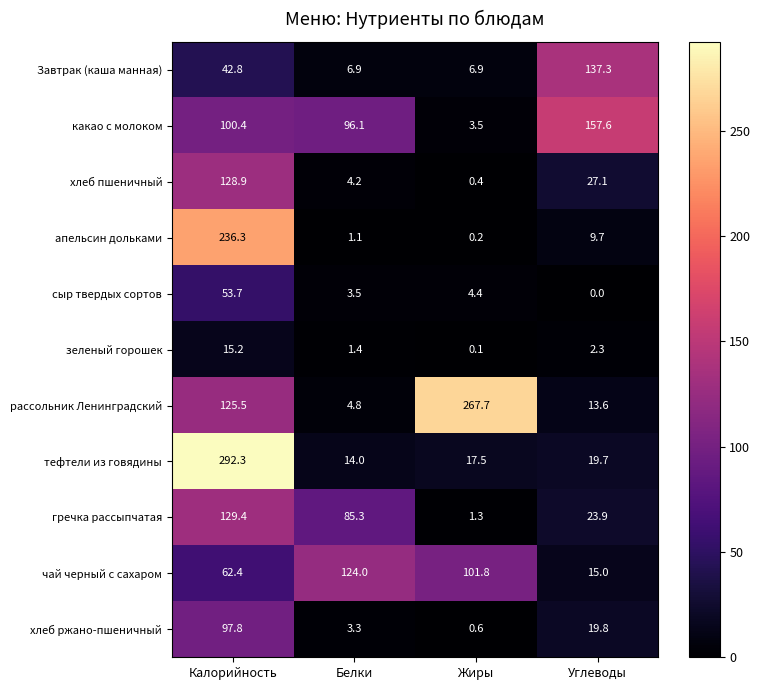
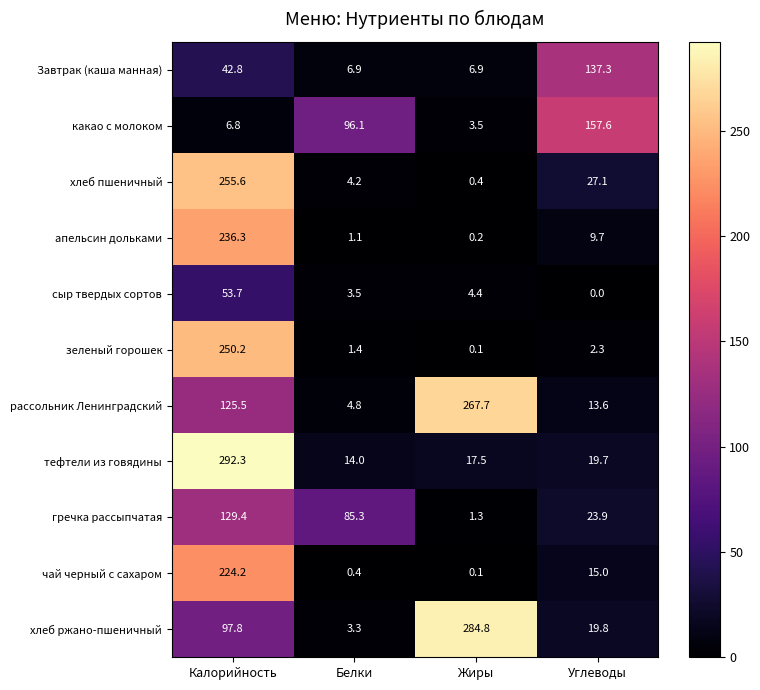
  {
    "Завтрак (каша манная)": {
      "Калорийность": 42.8,
      "Белки": 6.9,
      "Жиры": 6.9,
      "Углеводы": 137.3
    },
    "какао с молоком": {
-     "Калорийность": 100.4,
+     "Калорийность": 6.8,
      "Белки": 96.1,
      "Жиры": 3.5,
      "Углеводы": 157.6
    },
    "хлеб пшеничный": {
-     "Калорийность": 128.9,
+     "Калорийность": 255.6,
      "Белки": 4.2,
      "Жиры": 0.4,
      "Углеводы": 27.1
    },
    "апельсин дольками": {
      "Калорийность": 236.3,
      "Белки": 1.1,
      "Жиры": 0.2,
      "Углеводы": 9.7
    },
    "сыр твердых сортов": {
      "Калорийность": 53.7,
      "Белки": 3.5,
      "Жиры": 4.4,
      "Углеводы": 0.0
    },
    "зеленый горошек": {
-     "Калорийность": 15.2,
+     "Калорийность": 250.2,
      "Белки": 1.4,
      "Жиры": 0.1,
      "Углеводы": 2.3
    },
    "рассольник Ленинградский": {
      "Калорийность": 125.5,
      "Белки": 4.8,
      "Жиры": 267.7,
      "Углеводы": 13.6
    },
    "тефтели из говядины": {
      "Калорийность": 292.3,
      "Белки": 14.0,
      "Жиры": 17.5,
      "Углеводы": 19.7
    },
    "гречка рассыпчатая": {
      "Калорийность": 129.4,
      "Белки": 85.3,
      "Жиры": 1.3,
      "Углеводы": 23.9
    },
    "чай черный с сахаром": {
-     "Калорийность": 62.4,
-     "Белки": 124.0,
-     "Жиры": 101.8,
+     "Калорийность": 224.2,
+     "Белки": 0.4,
+     "Жиры": 0.1,
      "Углеводы": 15.0
    },
    "хлеб ржано-пшеничный": {
      "Калорийность": 97.8,
      "Белки": 3.3,
-     "Жиры": 0.6,
+     "Жиры": 284.8,
      "Углеводы": 19.8
    }
  }
